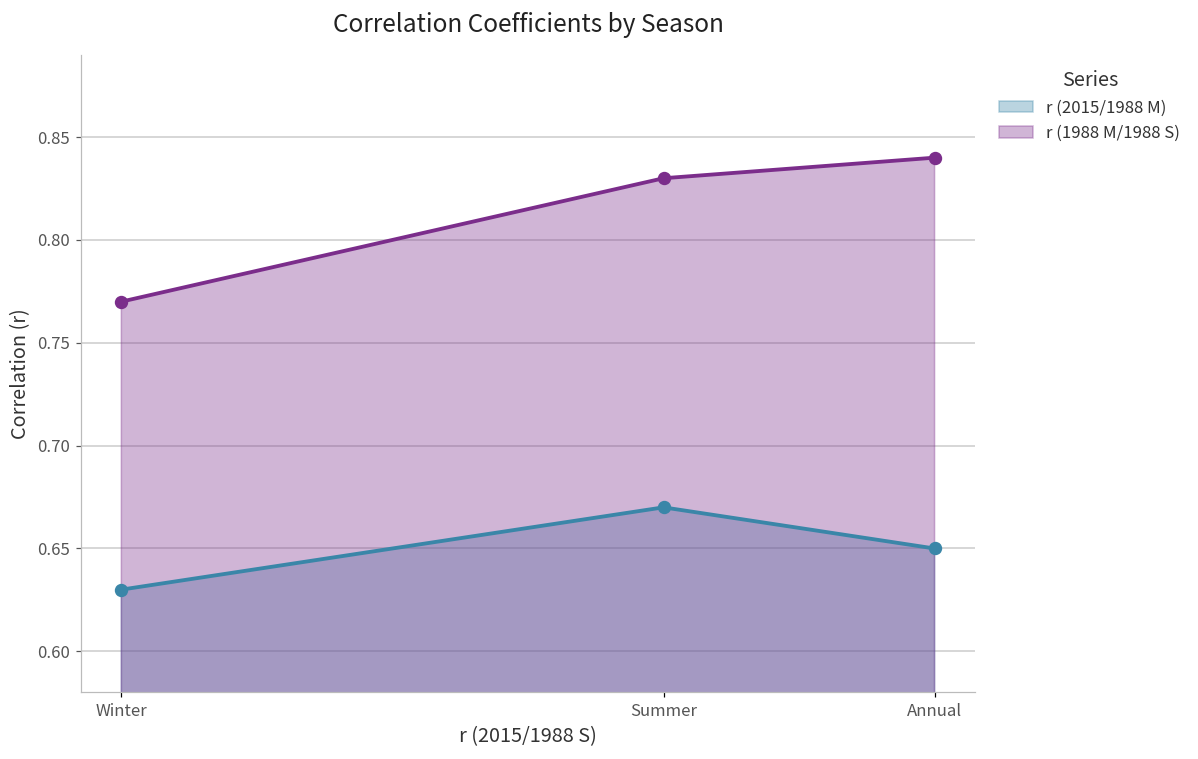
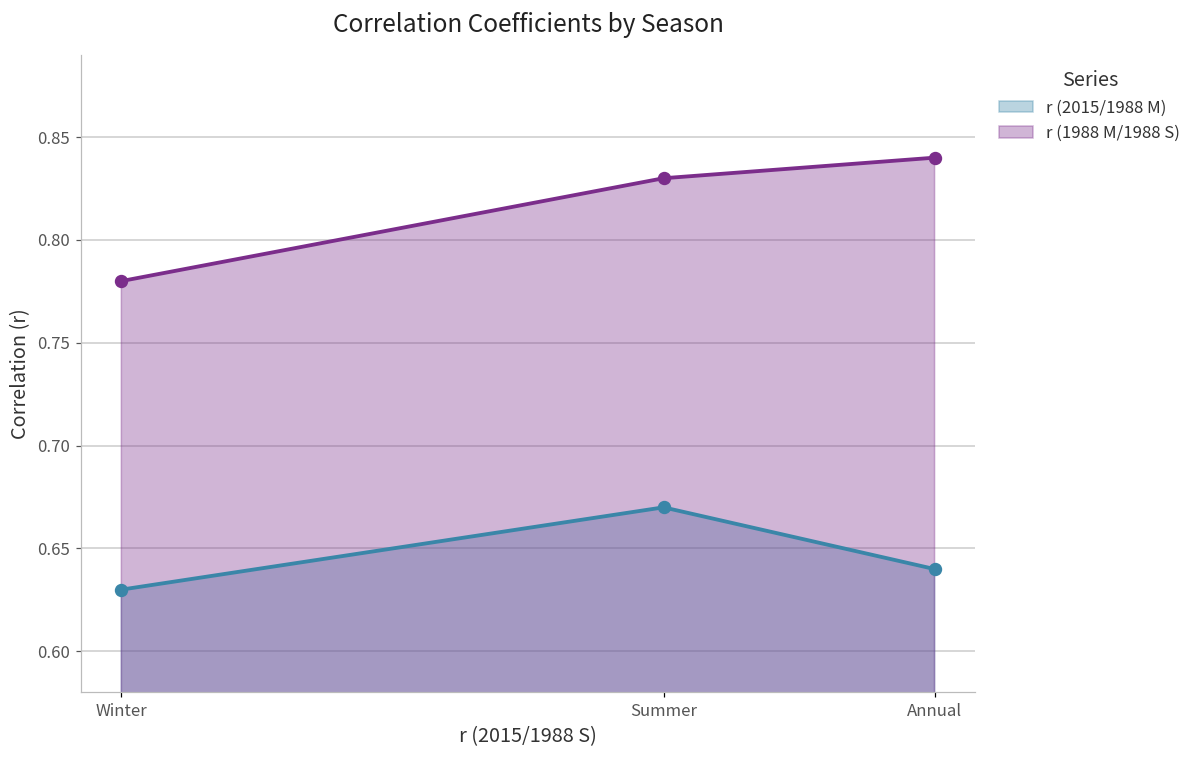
  {
    "r (2015/1988 M)": {
      "Winter": 0.63,
      "Summer": 0.67,
-     "Annual": 0.65
+     "Annual": 0.64
    },
    "r (1988 M/1988 S)": {
-     "Winter": 0.77,
+     "Winter": 0.78,
      "Summer": 0.83,
      "Annual": 0.84
    }
  }
